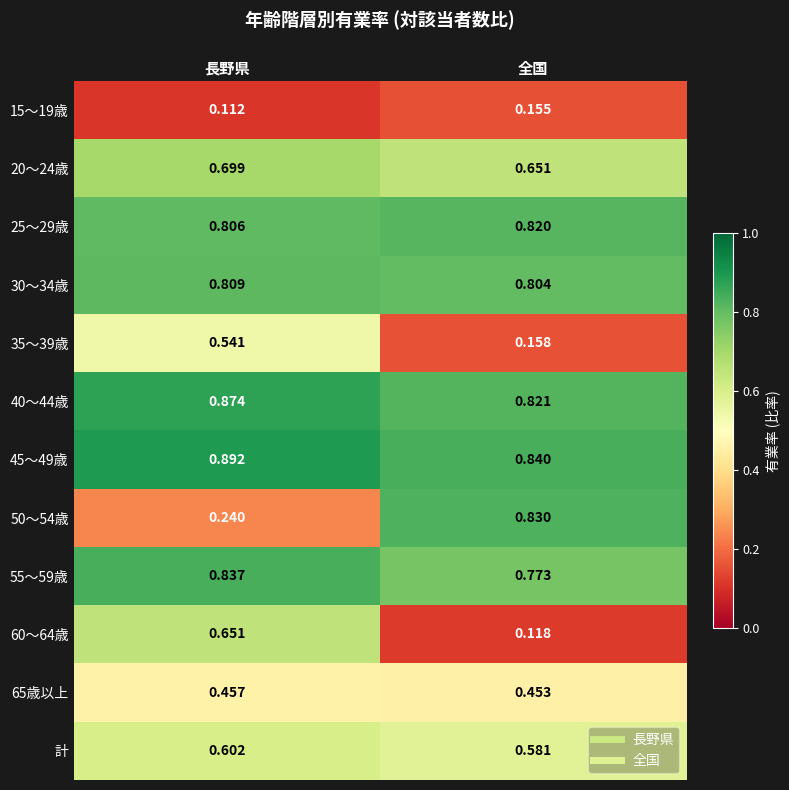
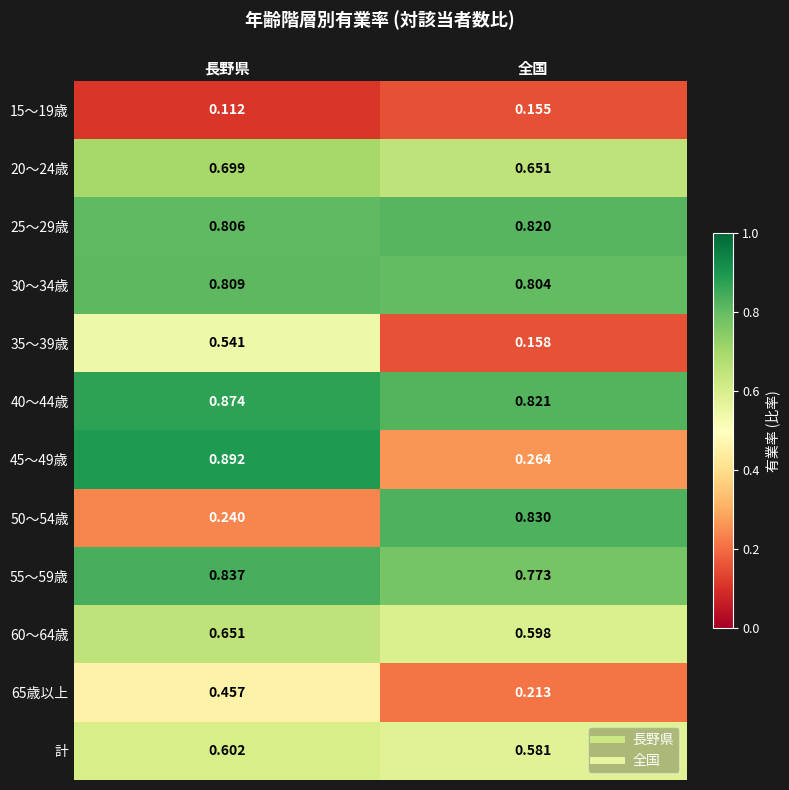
  {
    "15～19歳": {
      "長野県": 0.112,
      "全国": 0.155
    },
    "20～24歳": {
      "長野県": 0.699,
      "全国": 0.651
    },
    "25～29歳": {
      "長野県": 0.806,
      "全国": 0.820
    },
    "30～34歳": {
      "長野県": 0.809,
      "全国": 0.804
    },
    "35～39歳": {
      "長野県": 0.541,
      "全国": 0.158
    },
    "40～44歳": {
      "長野県": 0.874,
      "全国": 0.821
    },
    "45～49歳": {
      "長野県": 0.892,
-     "全国": 0.840
+     "全国": 0.264
    },
    "50～54歳": {
      "長野県": 0.240,
      "全国": 0.830
    },
    "55～59歳": {
      "長野県": 0.837,
      "全国": 0.773
    },
    "60～64歳": {
      "長野県": 0.651,
-     "全国": 0.118
+     "全国": 0.598
    },
    "65歳以上": {
      "長野県": 0.457,
-     "全国": 0.453
+     "全国": 0.213
    },
    "計": {
      "長野県": 0.602,
      "全国": 0.581
    }
  }
